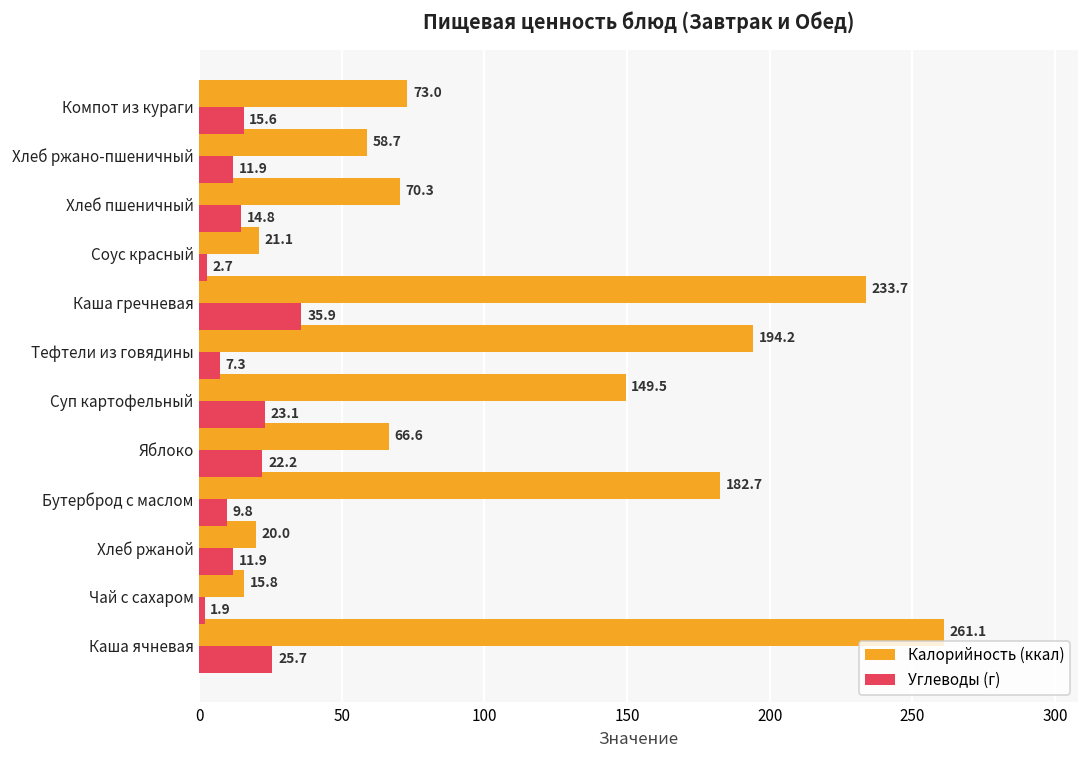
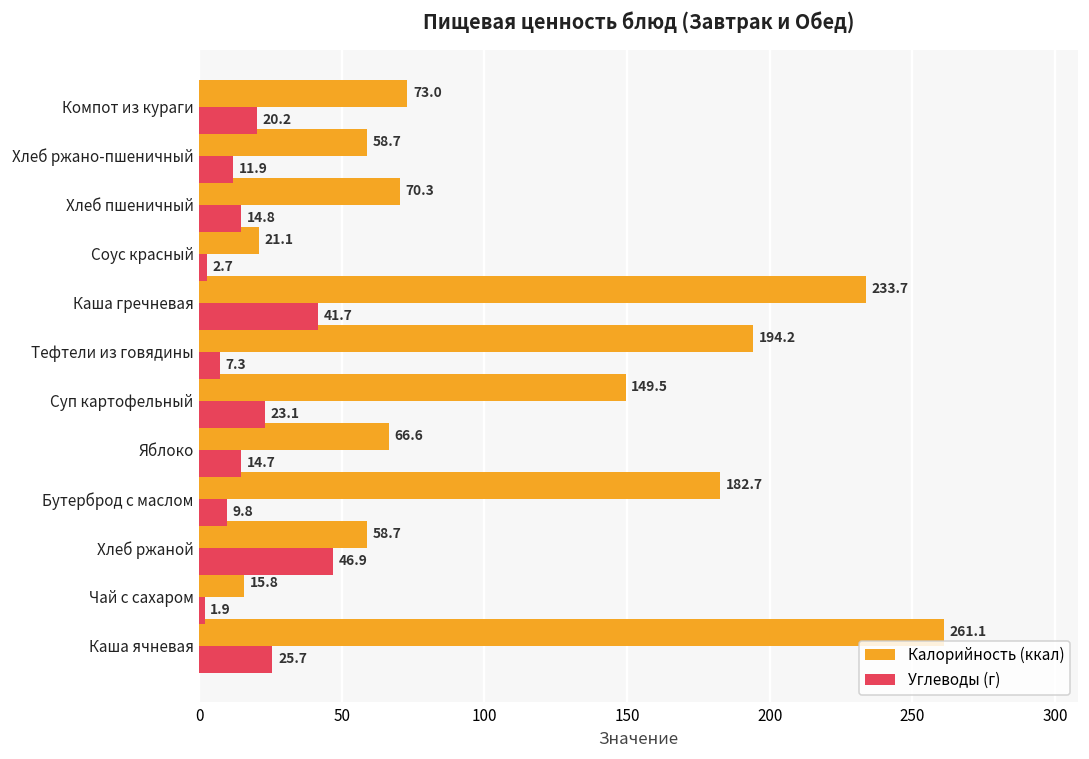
  {
    "Калорийность (ккал)": {
      "Компот из кураги": 73.0,
      "Хлеб ржано-пшеничный": 58.7,
      "Хлеб пшеничный": 70.3,
      "Соус красный": 21.1,
      "Каша гречневая": 233.7,
      "Тефтели из говядины": 194.2,
      "Суп картофельный": 149.5,
      "Яблоко": 66.6,
      "Бутерброд с маслом": 182.7,
-     "Хлеб ржаной": 20.0,
+     "Хлеб ржаной": 58.7,
      "Чай с сахаром": 15.8,
      "Каша ячневая": 261.1
    },
    "Углеводы (г)": {
-     "Компот из кураги": 15.6,
+     "Компот из кураги": 20.2,
      "Хлеб ржано-пшеничный": 11.9,
      "Хлеб пшеничный": 14.8,
      "Соус красный": 2.7,
-     "Каша гречневая": 35.9,
+     "Каша гречневая": 41.7,
      "Тефтели из говядины": 7.3,
      "Суп картофельный": 23.1,
-     "Яблоко": 22.2,
+     "Яблоко": 14.7,
      "Бутерброд с маслом": 9.8,
-     "Хлеб ржаной": 11.9,
+     "Хлеб ржаной": 46.9,
      "Чай с сахаром": 1.9,
      "Каша ячневая": 25.7
    }
  }
